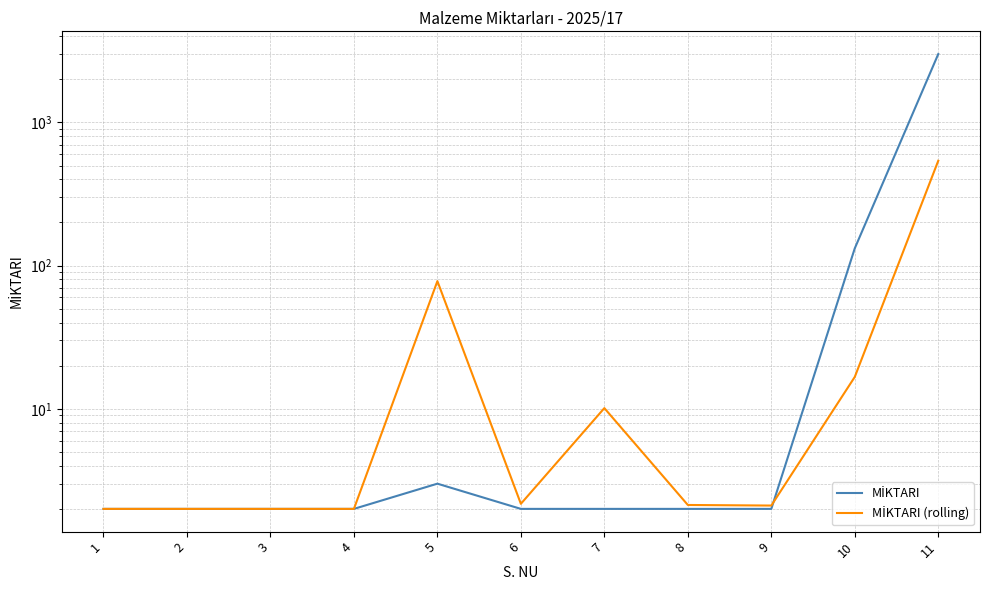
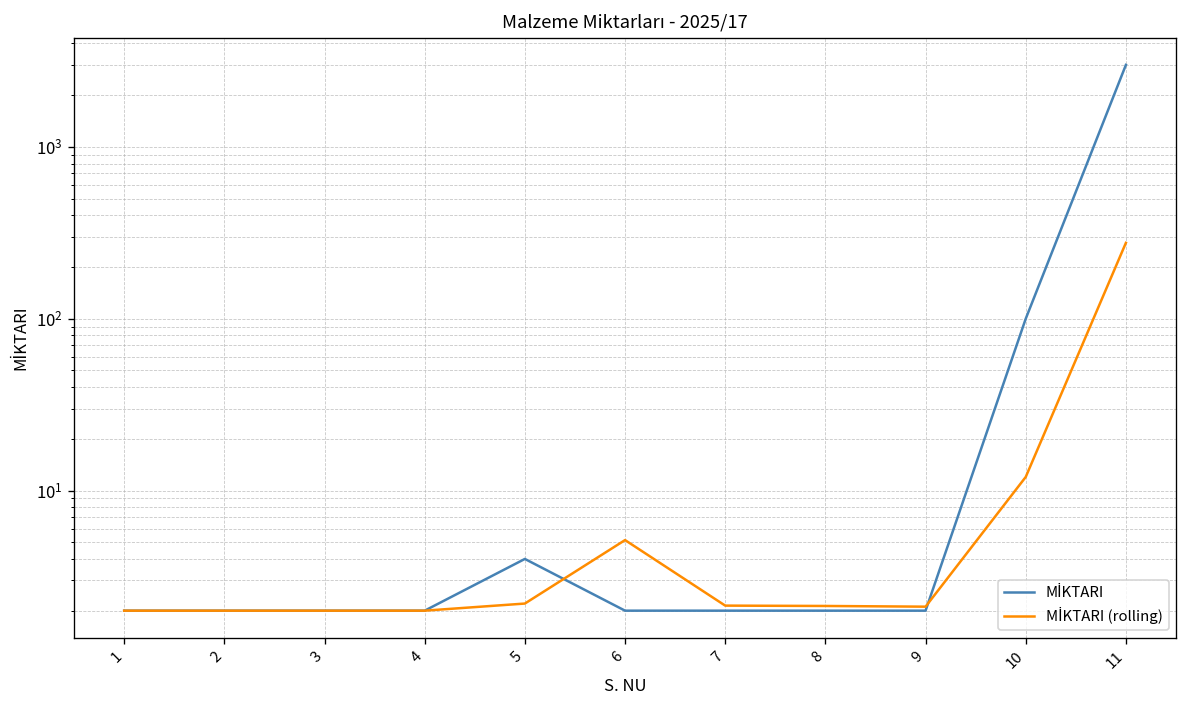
  {
    "MİKTARI": {
-     "5": 3,
+     "5": 4,
      "6": 2,
      "7": 2,
      "8": 2,
      "9": 2,
-     "10": 130,
+     "10": 100,
      "11": 3000
    },
    "MİKTARI (rolling)": {
-     "5": 80,
-     "6": 2.2,
-     "7": 10,
+     "5": 2.2,
+     "6": 5.2,
+     "7": 2.1,
      "8": 2.1,
      "9": 2.1,
-     "10": 17,
-     "11": 540
+     "10": 12,
+     "11": 280
    }
  }
